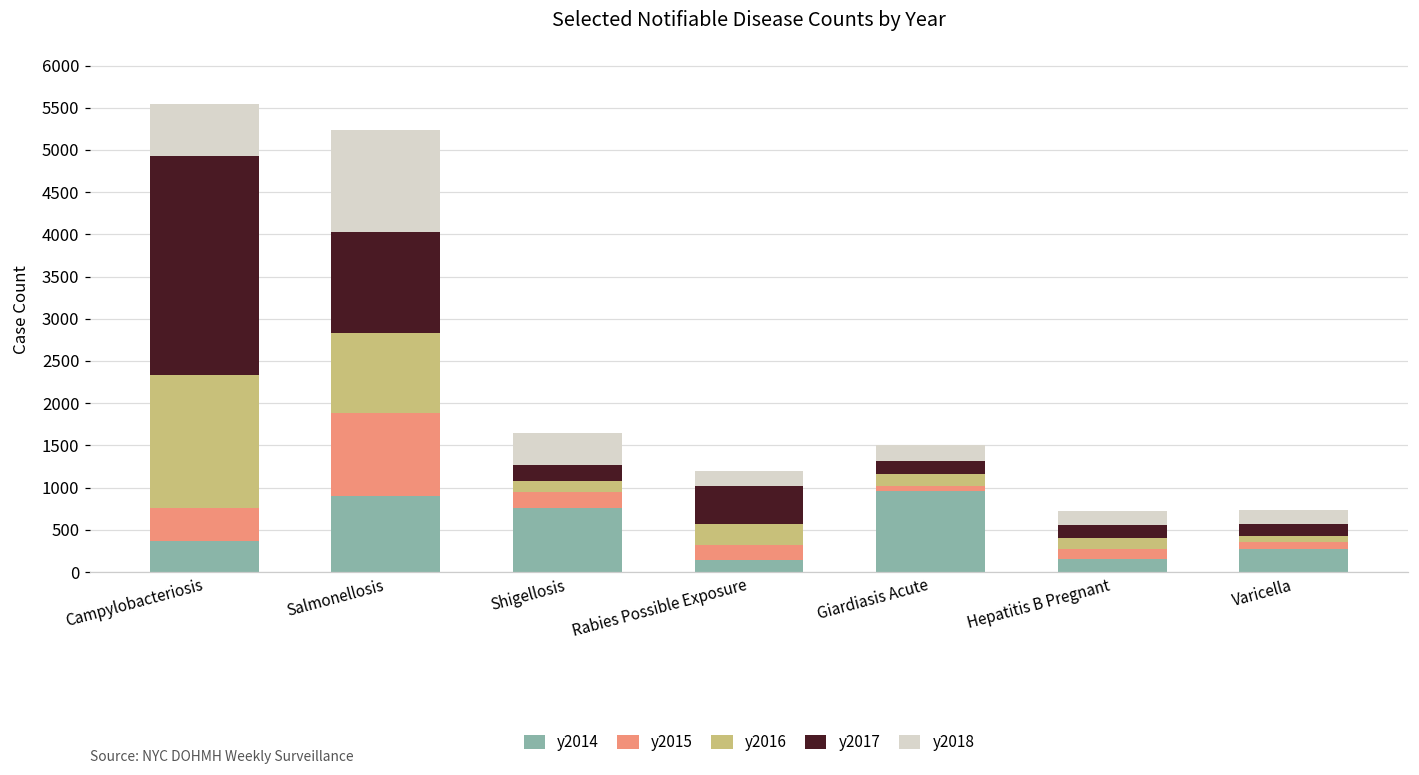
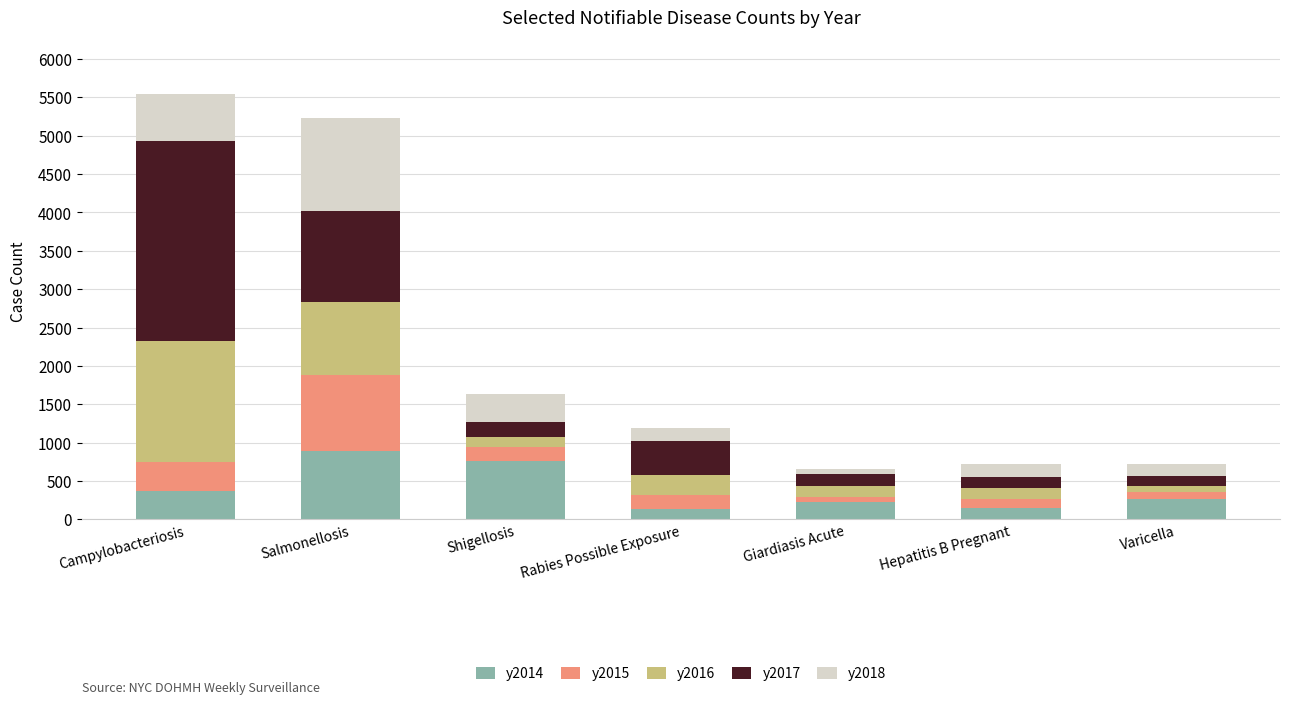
  {
    "y2014": {
      "Campylobacteriosis": 400,
      "Salmonellosis": 900,
      "Shigellosis": 800,
      "Rabies Possible Exposure": 100,
-     "Giardiasis Acute": 1000,
+     "Giardiasis Acute": 200,
      "Hepatitis B Pregnant": 100,
      "Varicella": 300
    },
    "y2015": {
      "Campylobacteriosis": 400,
      "Salmonellosis": 1000,
      "Shigellosis": 200,
      "Rabies Possible Exposure": 200,
      "Giardiasis Acute": 100,
      "Hepatitis B Pregnant": 100,
      "Varicella": 100
    },
    "y2016": {
      "Campylobacteriosis": 1600,
      "Salmonellosis": 1000,
      "Shigellosis": 100,
      "Rabies Possible Exposure": 300,
      "Giardiasis Acute": 100,
      "Hepatitis B Pregnant": 100,
      "Varicella": 100
    },
    "y2017": {
      "Campylobacteriosis": 2600,
      "Salmonellosis": 1200,
      "Shigellosis": 200,
      "Rabies Possible Exposure": 500,
      "Giardiasis Acute": 200,
      "Hepatitis B Pregnant": 200,
      "Varicella": 100
    },
    "y2018": {
      "Campylobacteriosis": 600,
      "Salmonellosis": 1200,
      "Shigellosis": 400,
      "Rabies Possible Exposure": 200,
-     "Giardiasis Acute": 200,
+     "Giardiasis Acute": 100,
      "Hepatitis B Pregnant": 200,
      "Varicella": 200
    }
  }
